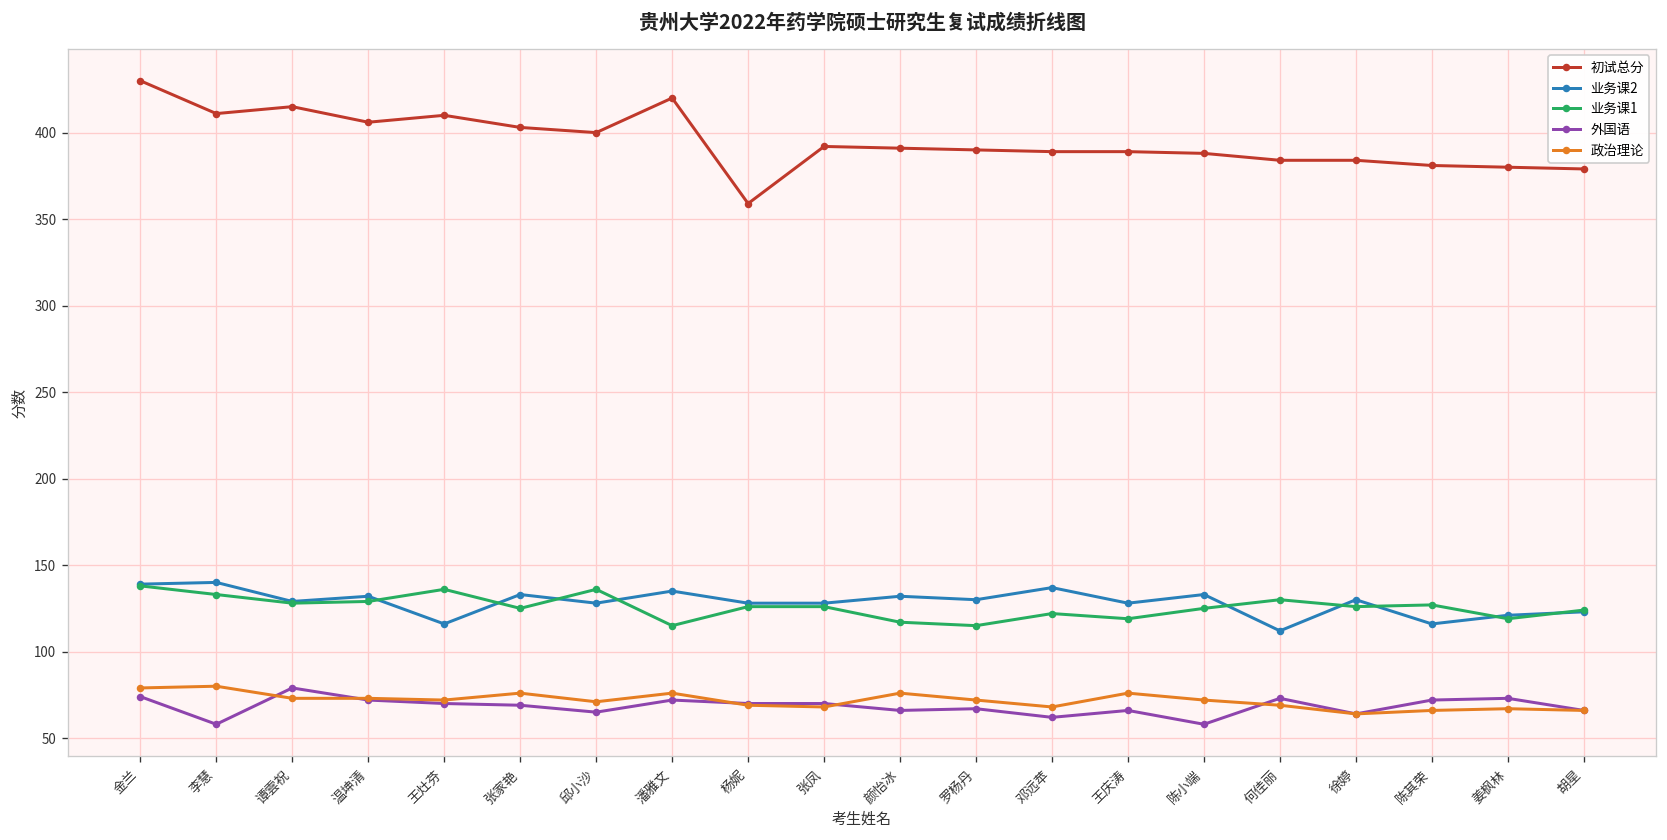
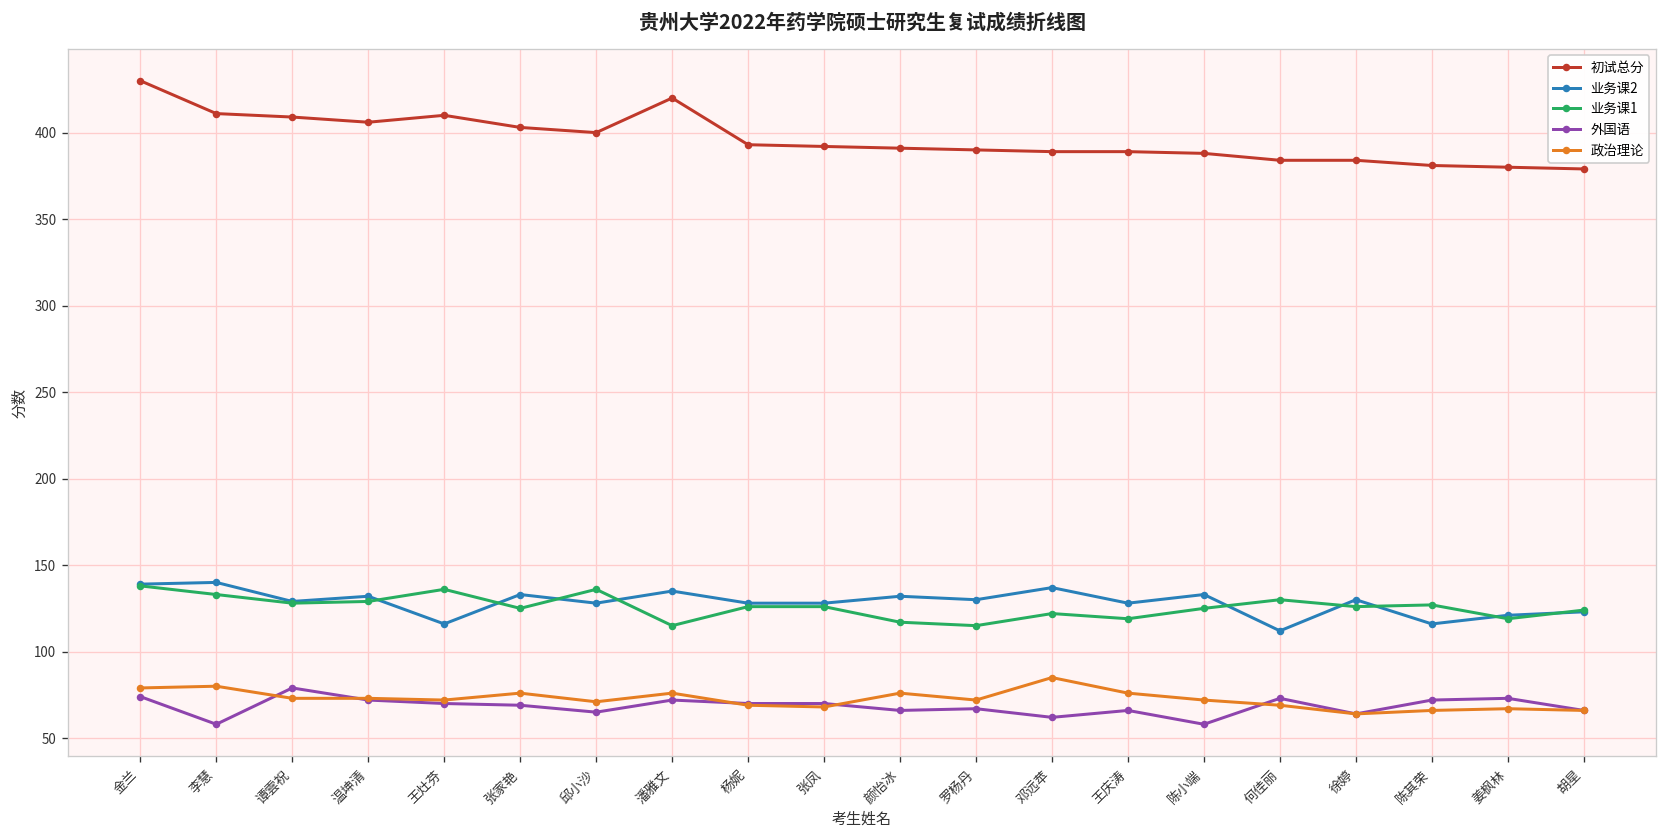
  {
    "初试总分": {
      "金兰": 430,
      "李慧": 411,
-     "谭雲祝": 415,
+     "谭雲祝": 409,
      "温坤清": 406,
      "王灶芬": 410,
      "张家艳": 403,
      "邱小沙": 400,
      "潘雅文": 420,
-     "杨妮": 359,
+     "杨妮": 393,
      "张凤": 392,
      "颜怡冰": 391,
      "罗杨丹": 390,
      "邓远苹": 389,
      "王庆涛": 389,
      "陈小端": 388,
      "何佳丽": 384,
      "徐婷": 384,
      "陈其荣": 381,
      "姜枫林": 380,
      "胡星": 379
    },
    "业务课2": {
      "李慧": 140,
      "温坤清": 132,
      "王灶芬": 116,
      "张家艳": 133,
      "邱小沙": 128,
      "潘雅文": 135,
      "杨妮": 128,
      "张凤": 128,
      "颜怡冰": 132,
      "罗杨丹": 130,
      "邓远苹": 137,
      "王庆涛": 128,
      "陈小端": 133,
      "何佳丽": 112,
      "徐婷": 130,
      "陈其荣": 116,
      "姜枫林": 121
    },
    "业务课1": {
      "李慧": 133,
      "温坤清": 129,
      "王灶芬": 136,
      "张家艳": 125,
      "邱小沙": 136,
      "潘雅文": 115,
      "杨妮": 126,
      "张凤": 126,
      "颜怡冰": 117,
      "罗杨丹": 115,
      "邓远苹": 122,
      "王庆涛": 119,
      "陈小端": 125,
      "何佳丽": 130,
      "徐婷": 126,
      "陈其荣": 127,
      "姜枫林": 119
    },
    "外国语": {
      "金兰": 74,
      "李慧": 58,
      "谭雲祝": 79,
      "王灶芬": 70,
      "张家艳": 69,
      "邱小沙": 65,
      "潘雅文": 72,
      "张凤": 70,
      "颜怡冰": 66,
      "罗杨丹": 67,
      "邓远苹": 62,
      "王庆涛": 66,
      "陈小端": 58,
      "何佳丽": 73,
      "陈其荣": 72,
      "姜枫林": 73
    },
    "政治理论": {
      "金兰": 79,
      "李慧": 80,
      "谭雲祝": 73,
      "王灶芬": 72,
      "张家艳": 76,
      "邱小沙": 71,
      "潘雅文": 76,
      "张凤": 68,
      "颜怡冰": 76,
      "罗杨丹": 72,
-     "邓远苹": 68,
+     "邓远苹": 85,
      "王庆涛": 76,
      "陈小端": 72,
      "何佳丽": 69,
      "陈其荣": 66,
      "姜枫林": 67
    }
  }
